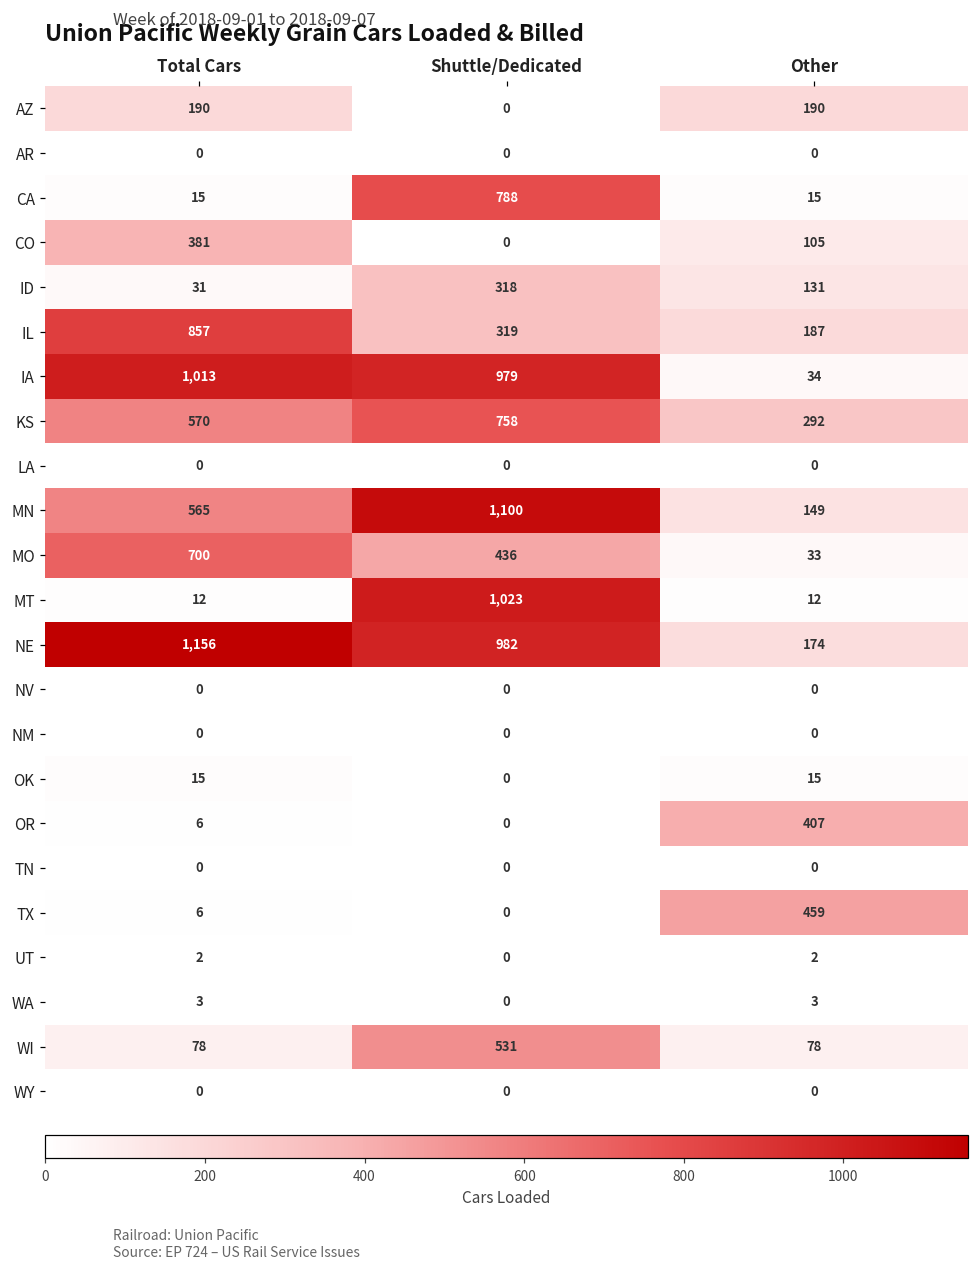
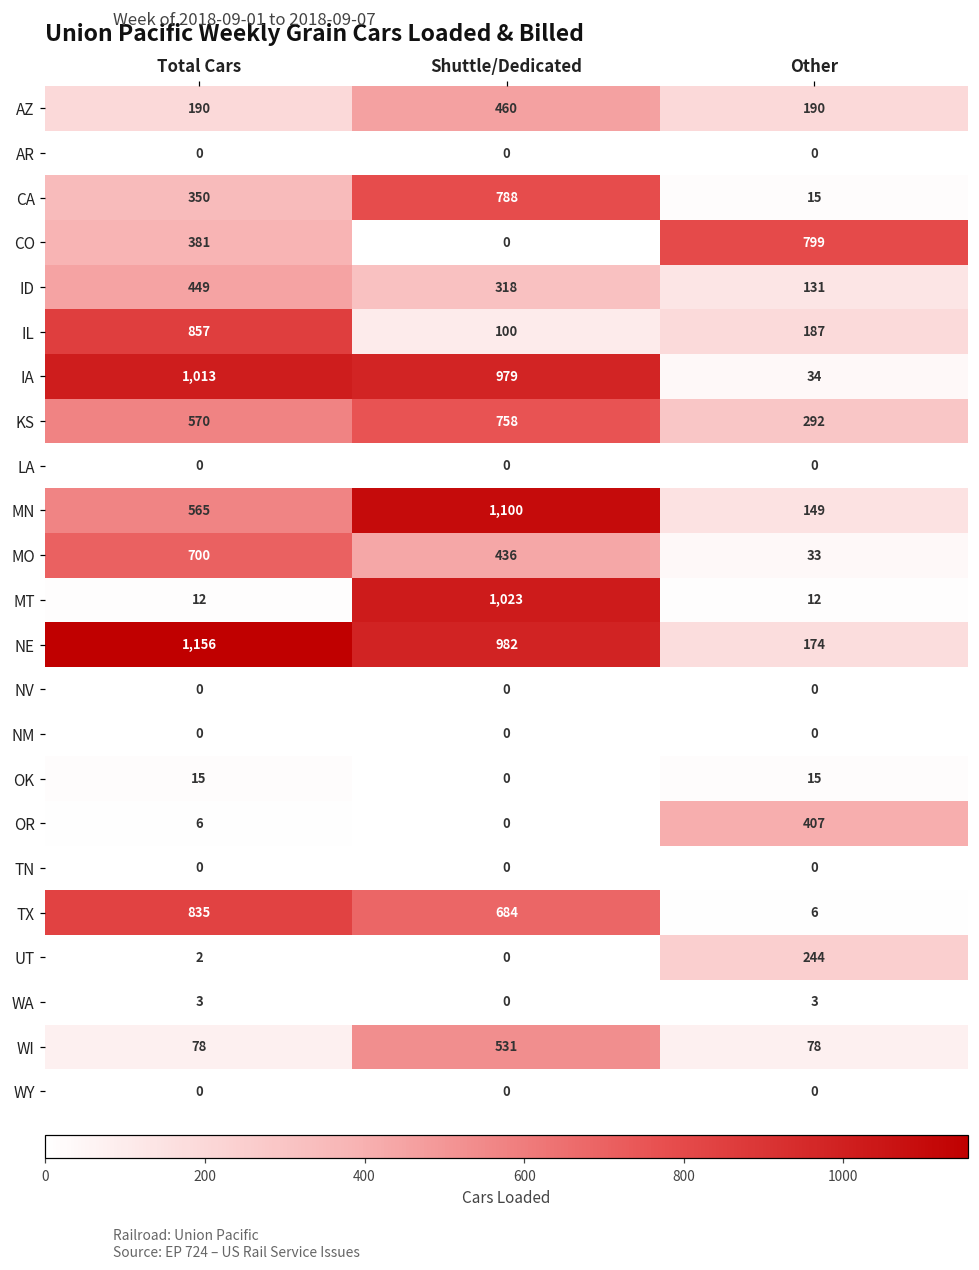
  {
    "AZ": {
      "Total Cars": "190",
-     "Shuttle/Dedicated": "0",
+     "Shuttle/Dedicated": "460",
      "Other": "190"
    },
    "AR": {
      "Total Cars": "0",
      "Shuttle/Dedicated": "0",
      "Other": "0"
    },
    "CA": {
-     "Total Cars": "15",
+     "Total Cars": "350",
      "Shuttle/Dedicated": "788",
      "Other": "15"
    },
    "CO": {
      "Total Cars": "381",
      "Shuttle/Dedicated": "0",
-     "Other": "105"
+     "Other": "799"
    },
    "ID": {
-     "Total Cars": "31",
+     "Total Cars": "449",
      "Shuttle/Dedicated": "318",
      "Other": "131"
    },
    "IL": {
      "Total Cars": "857",
-     "Shuttle/Dedicated": "319",
+     "Shuttle/Dedicated": "100",
      "Other": "187"
    },
    "IA": {
      "Total Cars": "1,013",
      "Shuttle/Dedicated": "979",
      "Other": "34"
    },
    "KS": {
      "Total Cars": "570",
      "Shuttle/Dedicated": "758",
      "Other": "292"
    },
    "LA": {
      "Total Cars": "0",
      "Shuttle/Dedicated": "0",
      "Other": "0"
    },
    "MN": {
      "Total Cars": "565",
      "Shuttle/Dedicated": "1,100",
      "Other": "149"
    },
    "MO": {
      "Total Cars": "700",
      "Shuttle/Dedicated": "436",
      "Other": "33"
    },
    "MT": {
      "Total Cars": "12",
      "Shuttle/Dedicated": "1,023",
      "Other": "12"
    },
    "NE": {
      "Total Cars": "1,156",
      "Shuttle/Dedicated": "982",
      "Other": "174"
    },
    "NV": {
      "Total Cars": "0",
      "Shuttle/Dedicated": "0",
      "Other": "0"
    },
    "NM": {
      "Total Cars": "0",
      "Shuttle/Dedicated": "0",
      "Other": "0"
    },
    "OK": {
      "Total Cars": "15",
      "Shuttle/Dedicated": "0",
      "Other": "15"
    },
    "OR": {
      "Total Cars": "6",
      "Shuttle/Dedicated": "0",
      "Other": "407"
    },
    "TN": {
      "Total Cars": "0",
      "Shuttle/Dedicated": "0",
      "Other": "0"
    },
    "TX": {
-     "Total Cars": "6",
-     "Shuttle/Dedicated": "0",
-     "Other": "459"
+     "Total Cars": "835",
+     "Shuttle/Dedicated": "684",
+     "Other": "6"
    },
    "UT": {
      "Total Cars": "2",
      "Shuttle/Dedicated": "0",
-     "Other": "2"
+     "Other": "244"
    },
    "WA": {
      "Total Cars": "3",
      "Shuttle/Dedicated": "0",
      "Other": "3"
    },
    "WI": {
      "Total Cars": "78",
      "Shuttle/Dedicated": "531",
      "Other": "78"
    },
    "WY": {
      "Total Cars": "0",
      "Shuttle/Dedicated": "0",
      "Other": "0"
    }
  }
